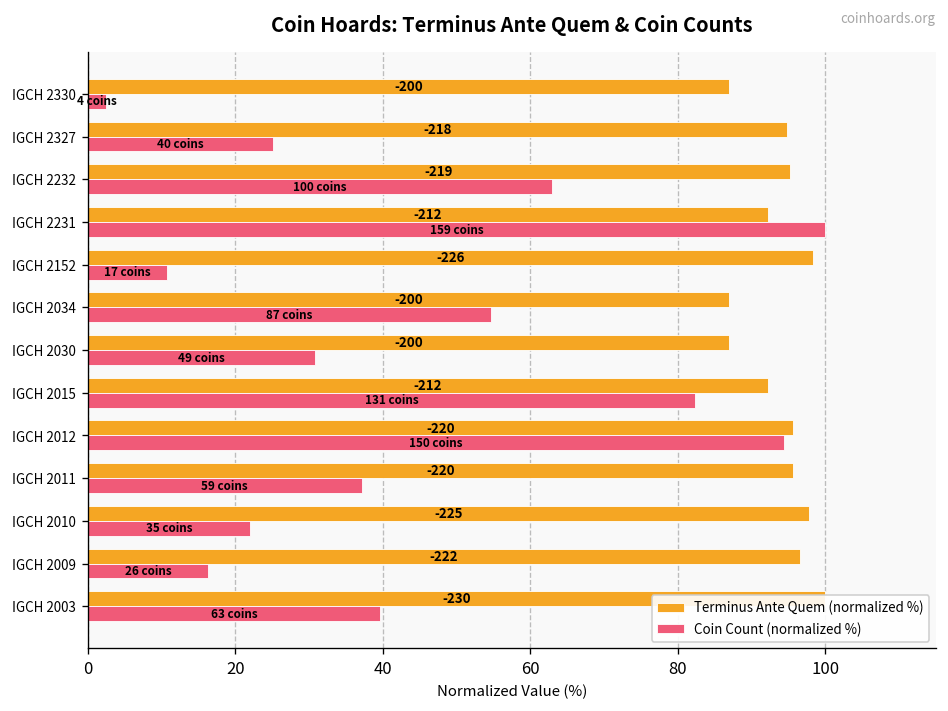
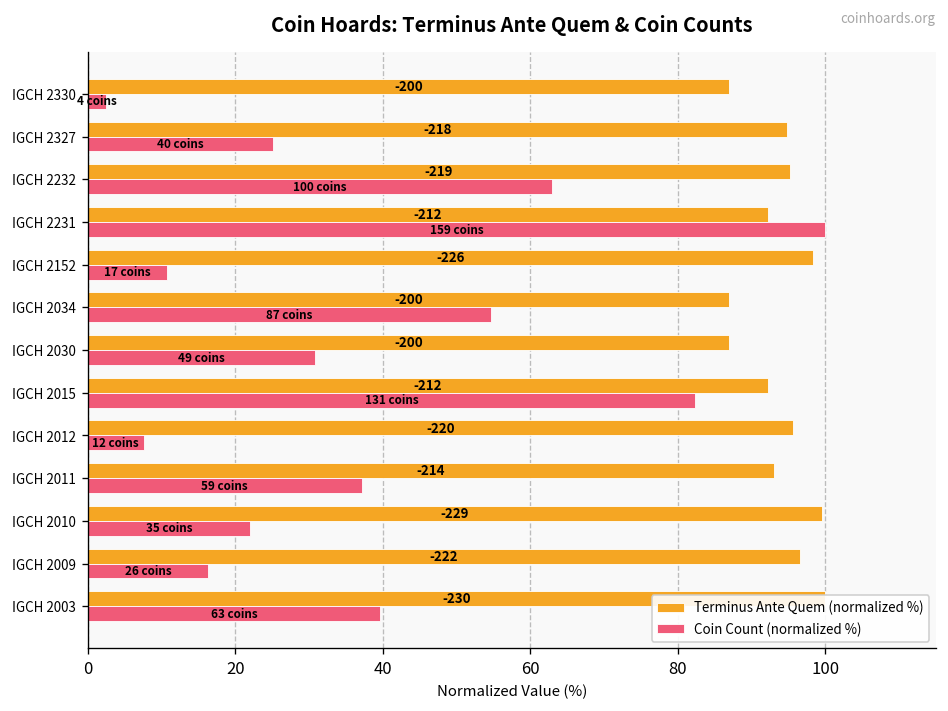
  {
    "Terminus Ante Quem (normalized %)": {
-     "IGCH 2011": -220,
-     "IGCH 2010": -225
+     "IGCH 2011": -214,
+     "IGCH 2010": -229
    },
    "Coin Count (normalized %)": {
-     "IGCH 2012": 150
+     "IGCH 2012": 12
    }
  }
